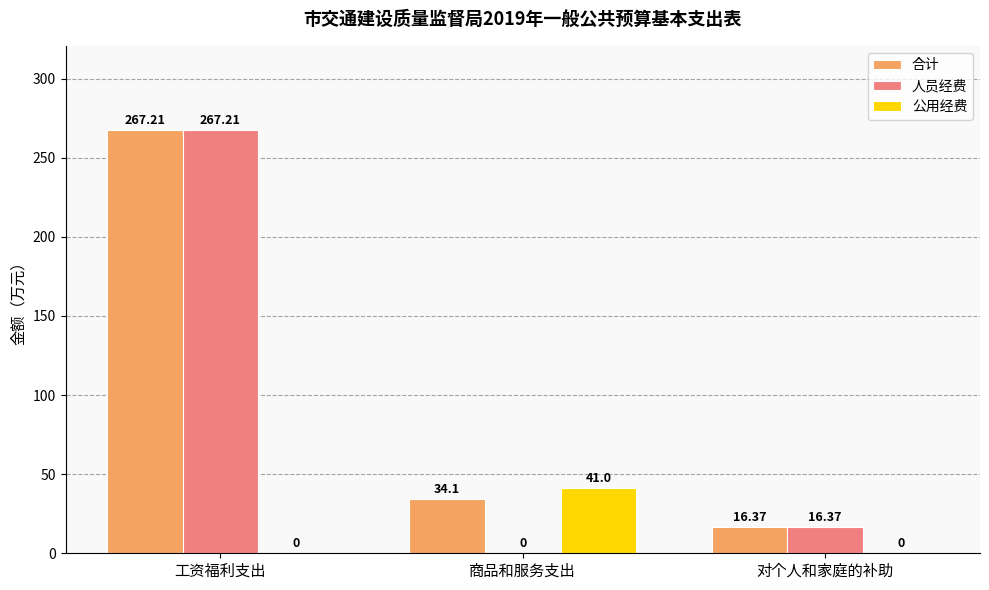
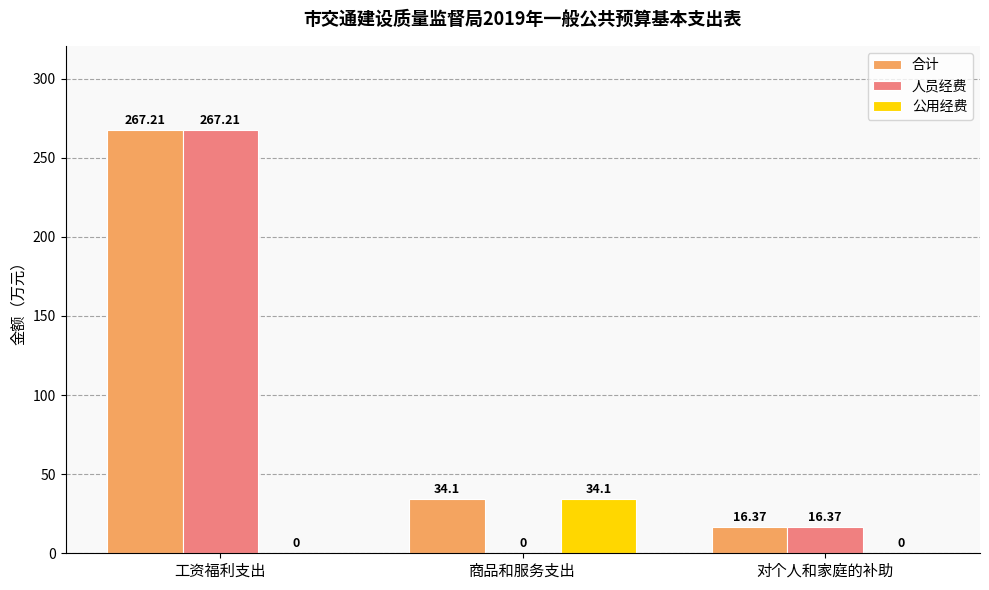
  {
    "公用经费": {
      "工资福利支出": 0,
-     "商品和服务支出": 41.0,
+     "商品和服务支出": 34.1,
      "对个人和家庭的补助": 0
    }
  }
